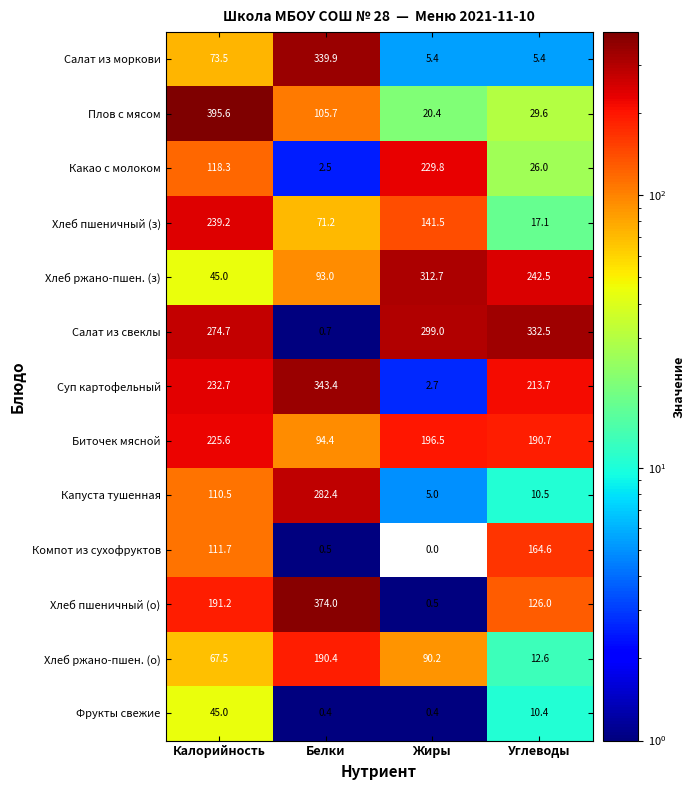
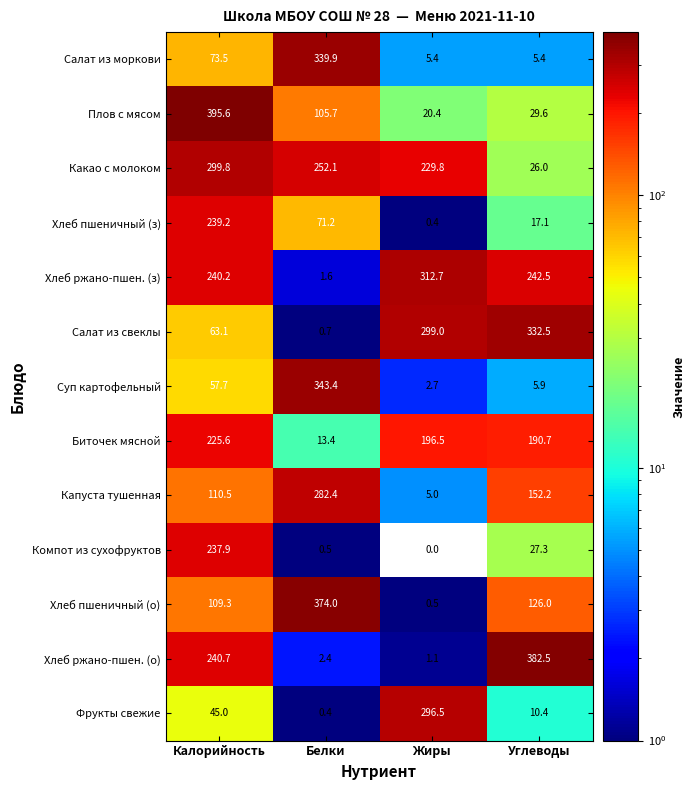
  {
    "Салат из моркови": {
      "Калорийность": 73.5,
      "Белки": 339.9,
      "Жиры": 5.4,
      "Углеводы": 5.4
    },
    "Плов с мясом": {
      "Калорийность": 395.6,
      "Белки": 105.7,
      "Жиры": 20.4,
      "Углеводы": 29.6
    },
    "Какао с молоком": {
-     "Калорийность": 118.3,
-     "Белки": 2.5,
+     "Калорийность": 299.8,
+     "Белки": 252.1,
      "Жиры": 229.8,
      "Углеводы": 26.0
    },
    "Хлеб пшеничный (з)": {
      "Калорийность": 239.2,
      "Белки": 71.2,
-     "Жиры": 141.5,
+     "Жиры": 0.4,
      "Углеводы": 17.1
    },
    "Хлеб ржано-пшен. (з)": {
-     "Калорийность": 45.0,
-     "Белки": 93.0,
+     "Калорийность": 240.2,
+     "Белки": 1.6,
      "Жиры": 312.7,
      "Углеводы": 242.5
    },
    "Салат из свеклы": {
-     "Калорийность": 274.7,
+     "Калорийность": 63.1,
      "Белки": 0.7,
      "Жиры": 299.0,
      "Углеводы": 332.5
    },
    "Суп картофельный": {
-     "Калорийность": 232.7,
+     "Калорийность": 57.7,
      "Белки": 343.4,
      "Жиры": 2.7,
-     "Углеводы": 213.7
+     "Углеводы": 5.9
    },
    "Биточек мясной": {
      "Калорийность": 225.6,
-     "Белки": 94.4,
+     "Белки": 13.4,
      "Жиры": 196.5,
      "Углеводы": 190.7
    },
    "Капуста тушенная": {
      "Калорийность": 110.5,
      "Белки": 282.4,
      "Жиры": 5.0,
-     "Углеводы": 10.5
+     "Углеводы": 152.2
    },
    "Компот из сухофруктов": {
-     "Калорийность": 111.7,
+     "Калорийность": 237.9,
      "Белки": 0.5,
      "Жиры": 0.0,
-     "Углеводы": 164.6
+     "Углеводы": 27.3
    },
    "Хлеб пшеничный (о)": {
-     "Калорийность": 191.2,
+     "Калорийность": 109.3,
      "Белки": 374.0,
      "Жиры": 0.5,
      "Углеводы": 126.0
    },
    "Хлеб ржано-пшен. (о)": {
-     "Калорийность": 67.5,
-     "Белки": 190.4,
-     "Жиры": 90.2,
-     "Углеводы": 12.6
+     "Калорийность": 240.7,
+     "Белки": 2.4,
+     "Жиры": 1.1,
+     "Углеводы": 382.5
    },
    "Фрукты свежие": {
      "Калорийность": 45.0,
      "Белки": 0.4,
-     "Жиры": 0.4,
+     "Жиры": 296.5,
      "Углеводы": 10.4
    }
  }
